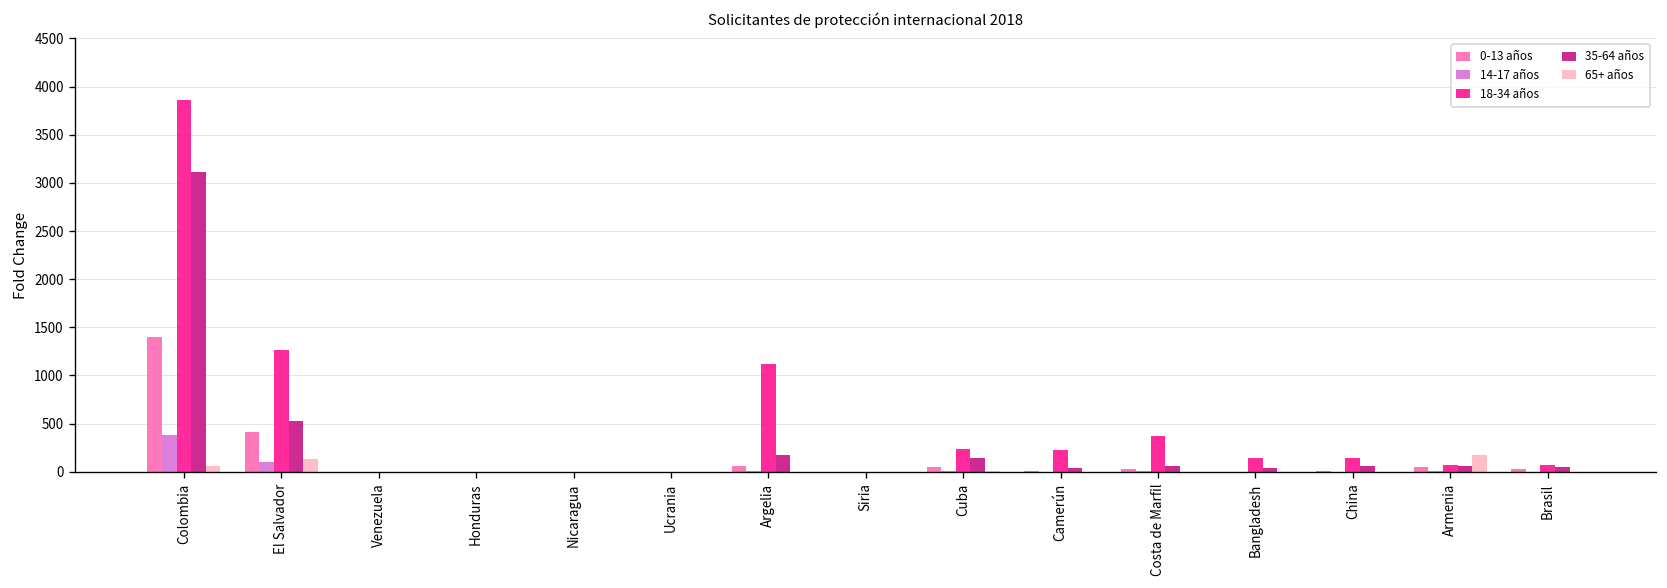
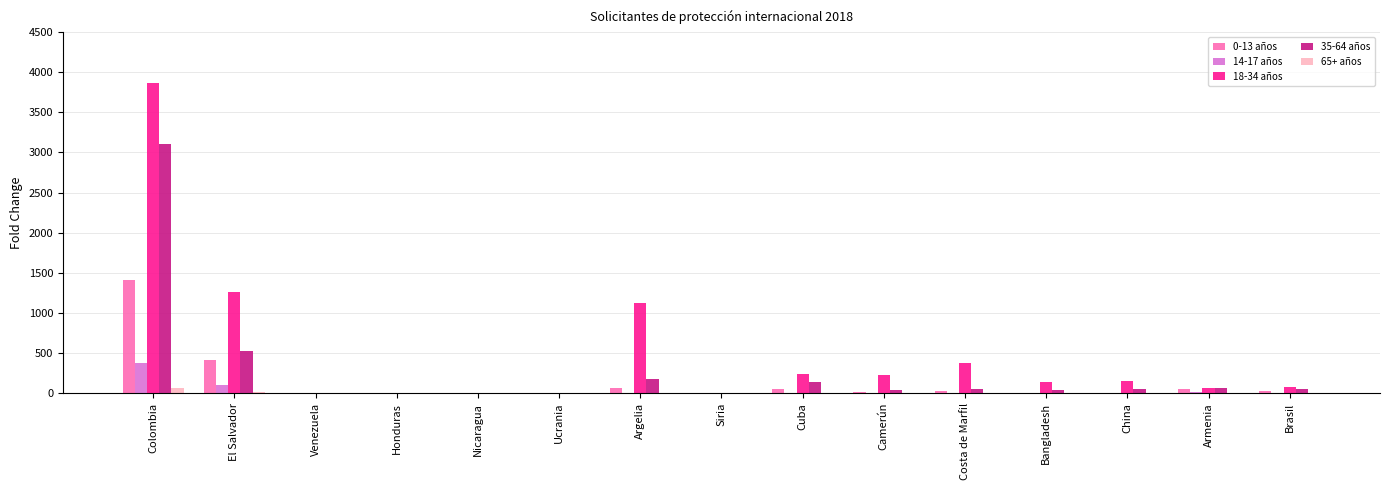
  {
    "65+ años": {
      "Colombia": 100,
-     "El Salvador": 100,
+     "El Salvador": 0,
      "Venezuela": 0,
      "Honduras": 0,
      "Nicaragua": 0,
      "Ucrania": 0,
      "Argelia": 0,
      "Siria": 0,
      "Costa de Marfil": 0,
      "Bangladesh": 0,
      "China": 0,
-     "Armenia": 200,
+     "Armenia": 0,
      "Brasil": 0
    }
  }
